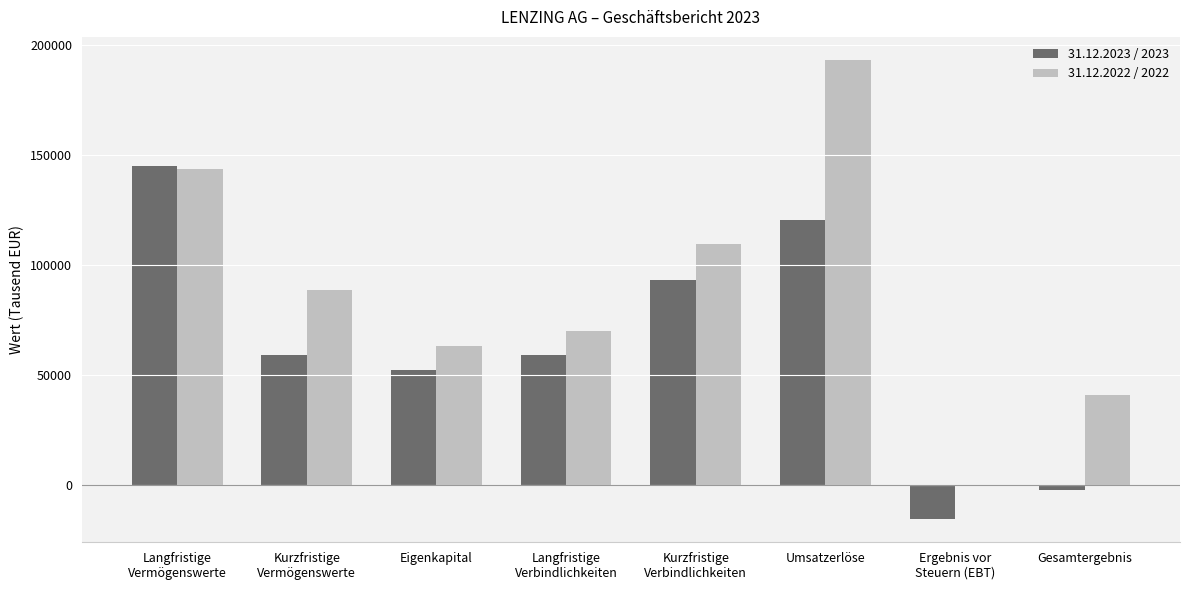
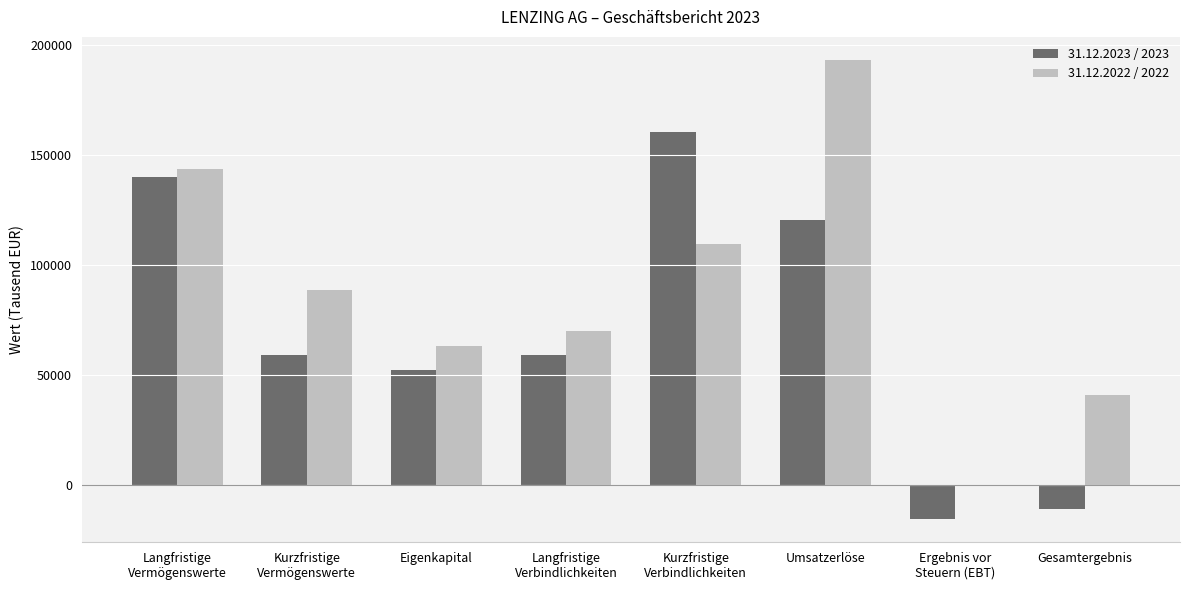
  {
    "31.12.2023 / 2023": {
-     "Langfristige Vermögenswerte": 145000,
+     "Langfristige Vermögenswerte": 140000,
      "Kurzfristige Vermögenswerte": 59000,
      "Eigenkapital": 52000,
      "Langfristige Verbindlichkeiten": 59000,
-     "Kurzfristige Verbindlichkeiten": 93000,
+     "Kurzfristige Verbindlichkeiten": 160000,
      "Umsatzerlöse": 120000,
      "Ergebnis vor Steuern (EBT)": -16000,
-     "Gesamtergebnis": -2000
+     "Gesamtergebnis": -11000
    },
    "31.12.2022 / 2022": {
      "Langfristige Vermögenswerte": 143000,
      "Kurzfristige Vermögenswerte": 88000,
      "Eigenkapital": 63000,
      "Langfristige Verbindlichkeiten": 70000,
      "Kurzfristige Verbindlichkeiten": 110000,
      "Umsatzerlöse": 193000,
      "Gesamtergebnis": 41000
    }
  }
